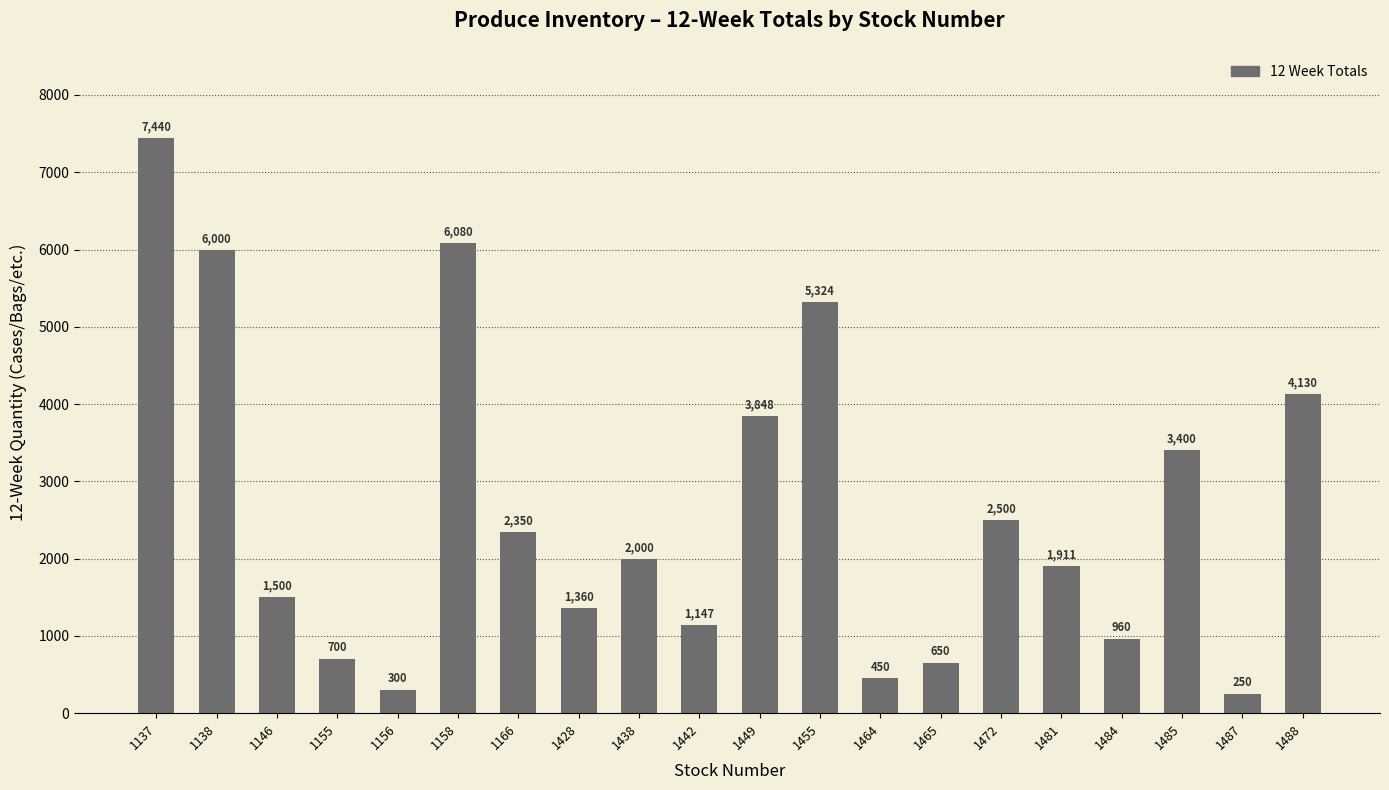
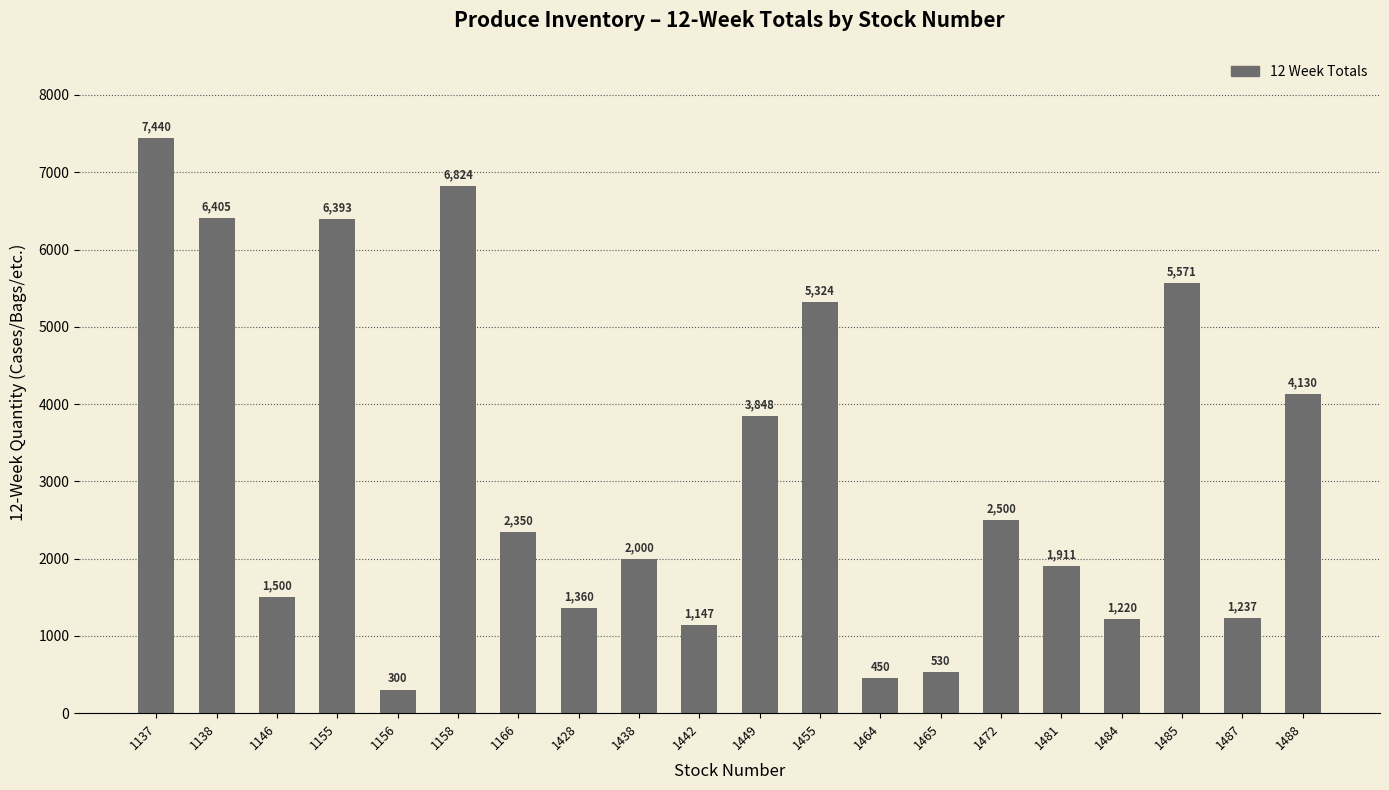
  {
    "1137": "7,440",
-   "1138": "6,000",
+   "1138": "6,405",
    "1146": "1,500",
-   "1155": "700",
+   "1155": "6,393",
    "1156": "300",
-   "1158": "6,080",
+   "1158": "6,824",
    "1166": "2,350",
    "1428": "1,360",
    "1438": "2,000",
    "1442": "1,147",
    "1449": "3,848",
    "1455": "5,324",
    "1464": "450",
-   "1465": "650",
+   "1465": "530",
    "1472": "2,500",
    "1481": "1,911",
-   "1484": "960",
-   "1485": "3,400",
-   "1487": "250",
+   "1484": "1,220",
+   "1485": "5,571",
+   "1487": "1,237",
    "1488": "4,130"
  }
